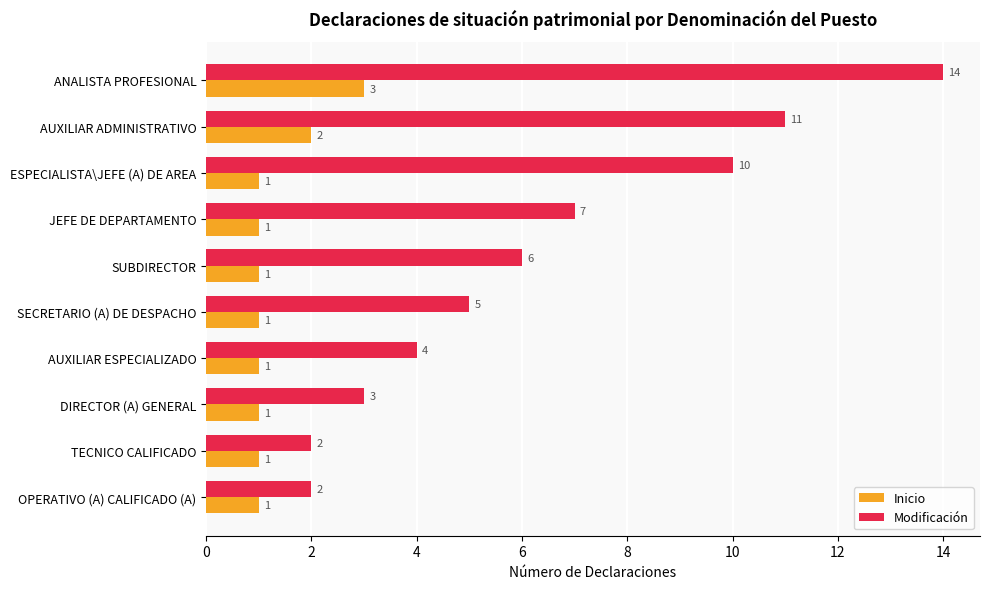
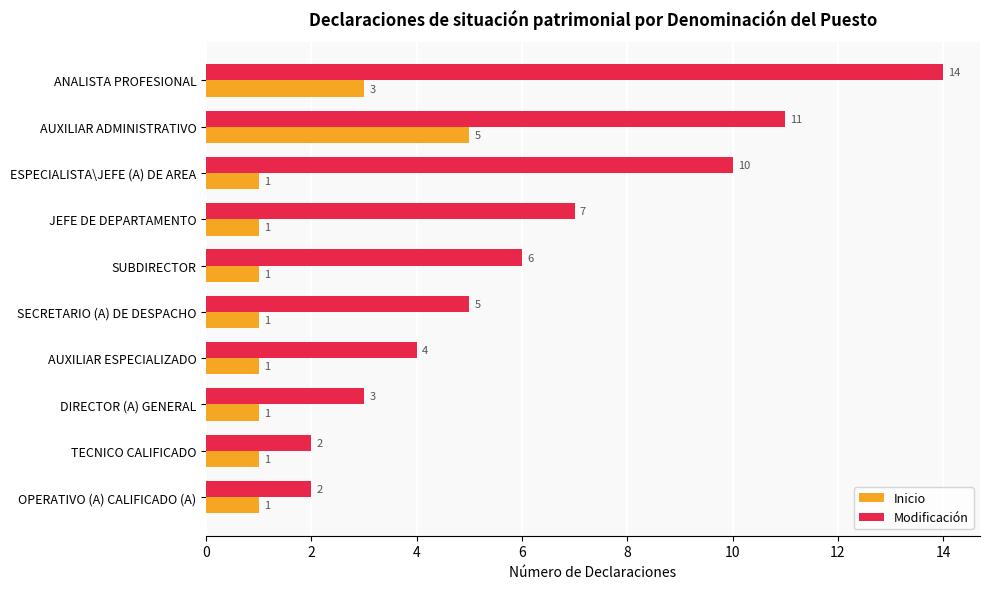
  {
    "Inicio": {
      "ANALISTA PROFESIONAL": 3,
-     "AUXILIAR ADMINISTRATIVO": 2,
+     "AUXILIAR ADMINISTRATIVO": 5,
      "ESPECIALISTA\\JEFE (A) DE AREA": 1,
      "JEFE DE DEPARTAMENTO": 1,
      "SUBDIRECTOR": 1,
      "SECRETARIO (A) DE DESPACHO": 1,
      "AUXILIAR ESPECIALIZADO": 1,
      "DIRECTOR (A) GENERAL": 1,
      "TECNICO CALIFICADO": 1,
      "OPERATIVO (A) CALIFICADO (A)": 1
    },
    "Modificación": {
      "ANALISTA PROFESIONAL": 14,
      "AUXILIAR ADMINISTRATIVO": 11,
      "ESPECIALISTA\\JEFE (A) DE AREA": 10,
      "JEFE DE DEPARTAMENTO": 7,
      "SUBDIRECTOR": 6,
      "SECRETARIO (A) DE DESPACHO": 5,
      "AUXILIAR ESPECIALIZADO": 4,
      "DIRECTOR (A) GENERAL": 3,
      "TECNICO CALIFICADO": 2,
      "OPERATIVO (A) CALIFICADO (A)": 2
    }
  }
